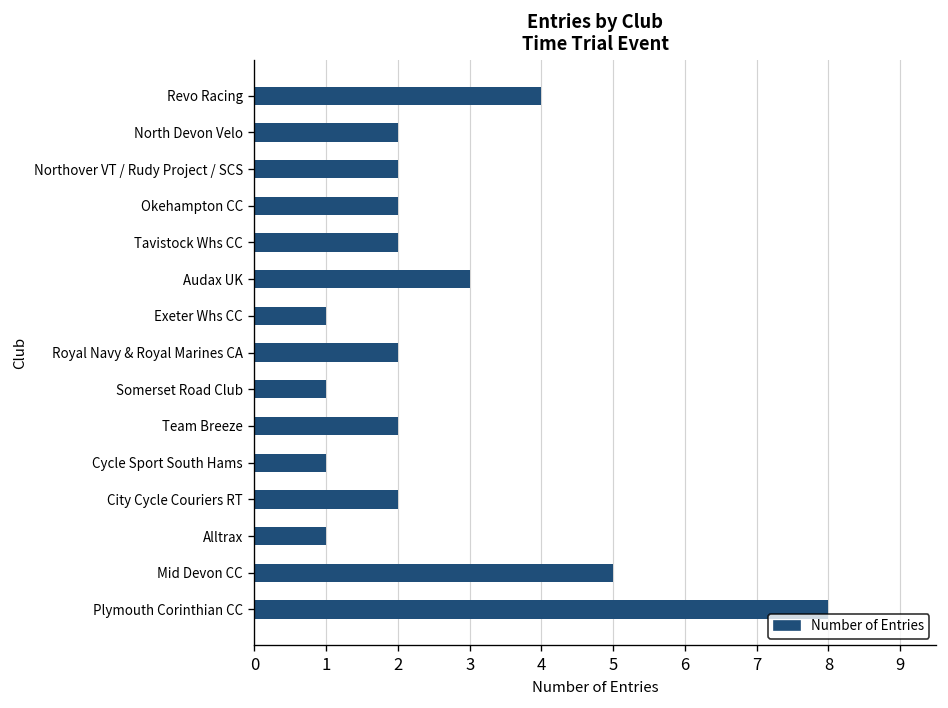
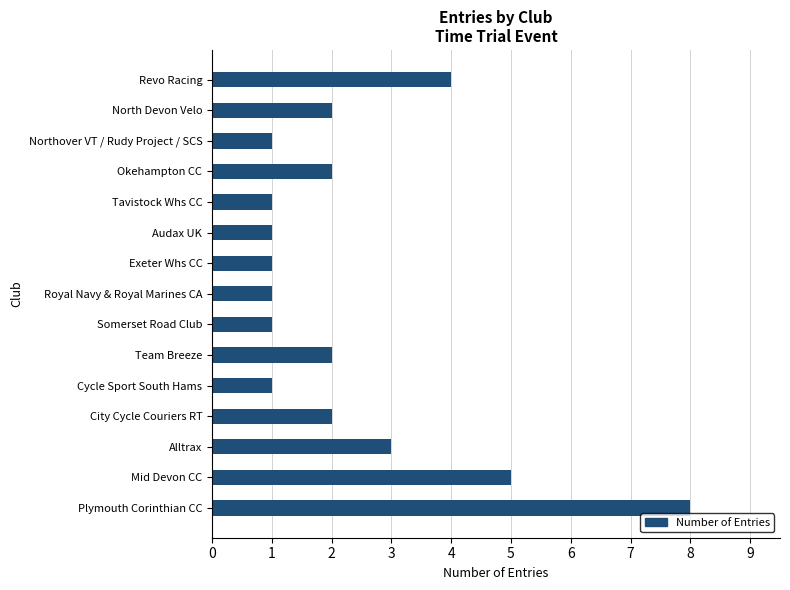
  {
    "Revo Racing": 4,
    "North Devon Velo": 2,
-   "Northover VT / Rudy Project / SCS": 2,
+   "Northover VT / Rudy Project / SCS": 1,
    "Okehampton CC": 2,
-   "Tavistock Whs CC": 2,
-   "Audax UK": 3,
+   "Tavistock Whs CC": 1,
+   "Audax UK": 1,
    "Exeter Whs CC": 1,
-   "Royal Navy & Royal Marines CA": 2,
+   "Royal Navy & Royal Marines CA": 1,
    "Somerset Road Club": 1,
    "Team Breeze": 2,
    "Cycle Sport South Hams": 1,
    "City Cycle Couriers RT": 2,
-   "Alltrax": 1,
+   "Alltrax": 3,
    "Mid Devon CC": 5,
    "Plymouth Corinthian CC": 8
  }
